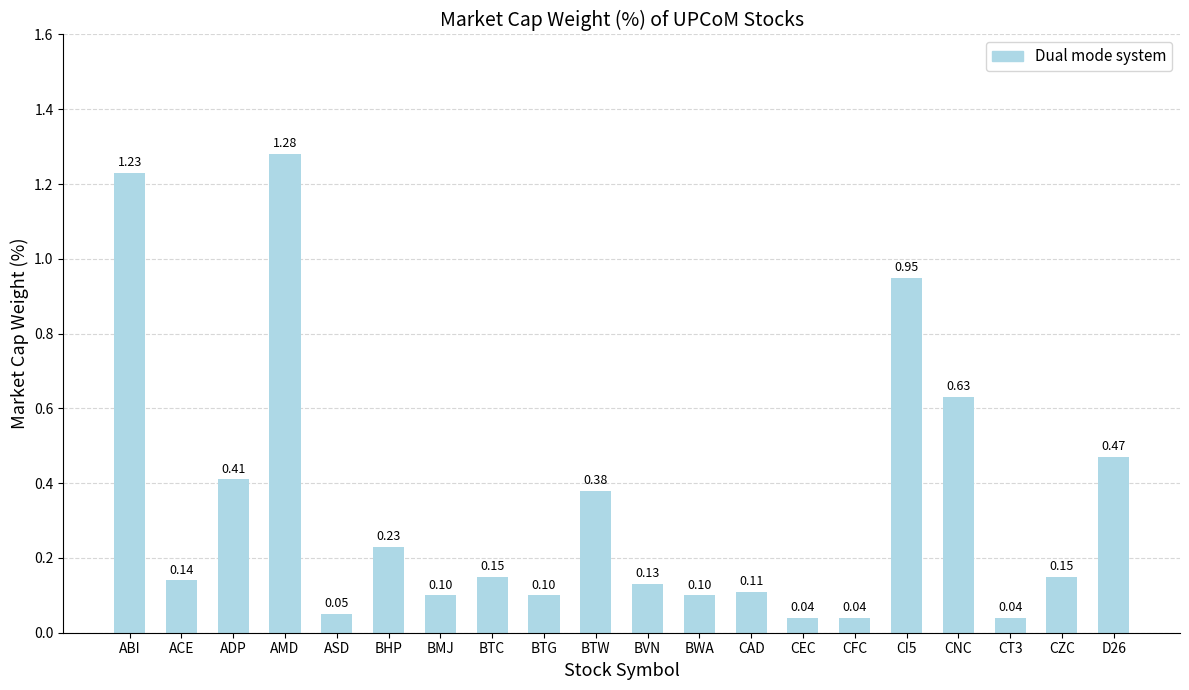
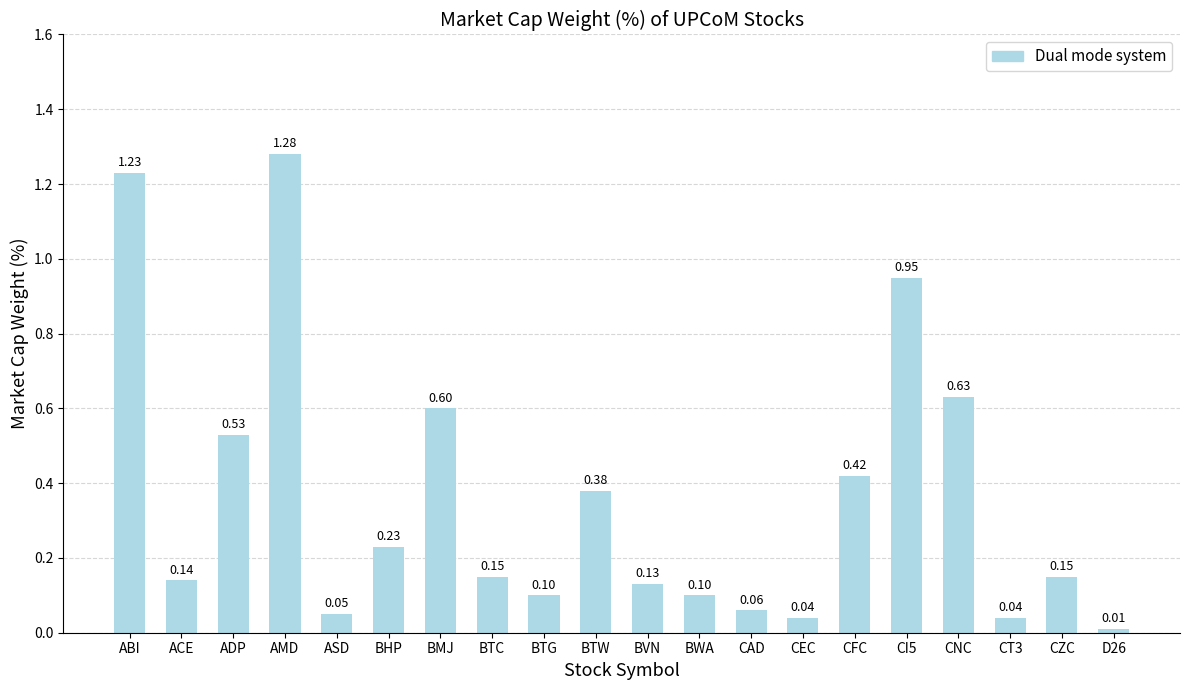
  {
    "ABI": 1.23,
    "ACE": 0.14,
-   "ADP": 0.41,
+   "ADP": 0.53,
    "AMD": 1.28,
    "ASD": 0.05,
    "BHP": 0.23,
-   "BMJ": 0.10,
+   "BMJ": 0.60,
    "BTC": 0.15,
    "BTG": 0.10,
    "BTW": 0.38,
    "BVN": 0.13,
    "BWA": 0.10,
-   "CAD": 0.11,
+   "CAD": 0.06,
    "CEC": 0.04,
-   "CFC": 0.04,
+   "CFC": 0.42,
    "CI5": 0.95,
    "CNC": 0.63,
    "CT3": 0.04,
    "CZC": 0.15,
-   "D26": 0.47
+   "D26": 0.01
  }
